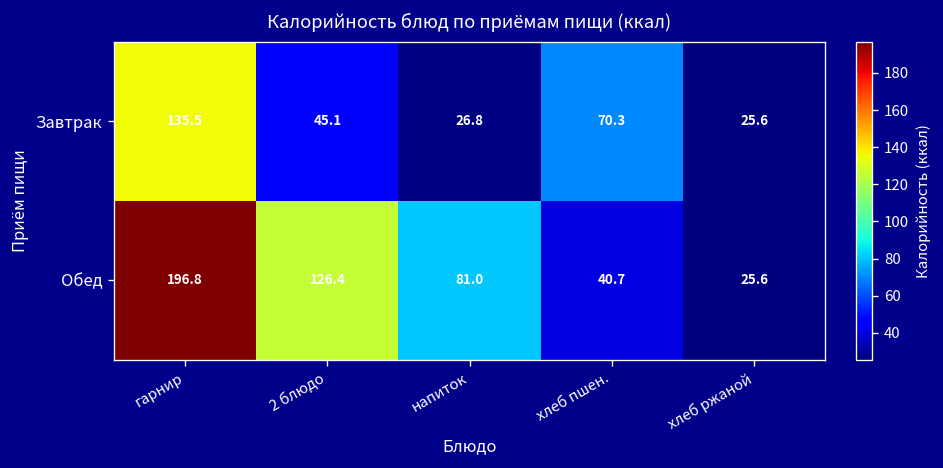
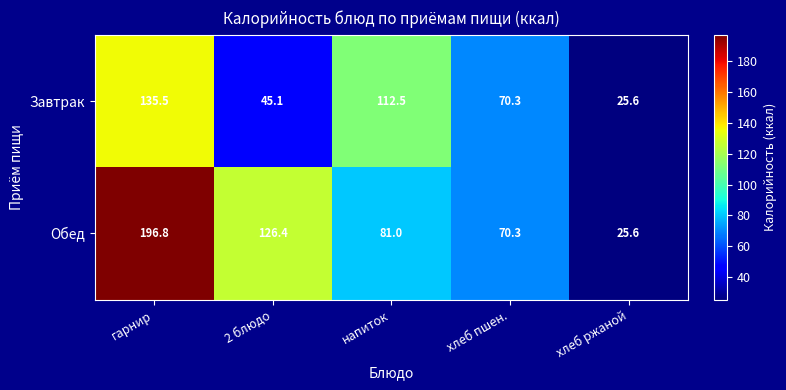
  {
    "Завтрак": {
      "гарнир": 135.5,
      "2 блюдо": 45.1,
-     "напиток": 26.8,
+     "напиток": 112.5,
      "хлеб пшен.": 70.3,
      "хлеб ржаной": 25.6
    },
    "Обед": {
      "гарнир": 196.8,
      "2 блюдо": 126.4,
      "напиток": 81.0,
-     "хлеб пшен.": 40.7,
+     "хлеб пшен.": 70.3,
      "хлеб ржаной": 25.6
    }
  }
